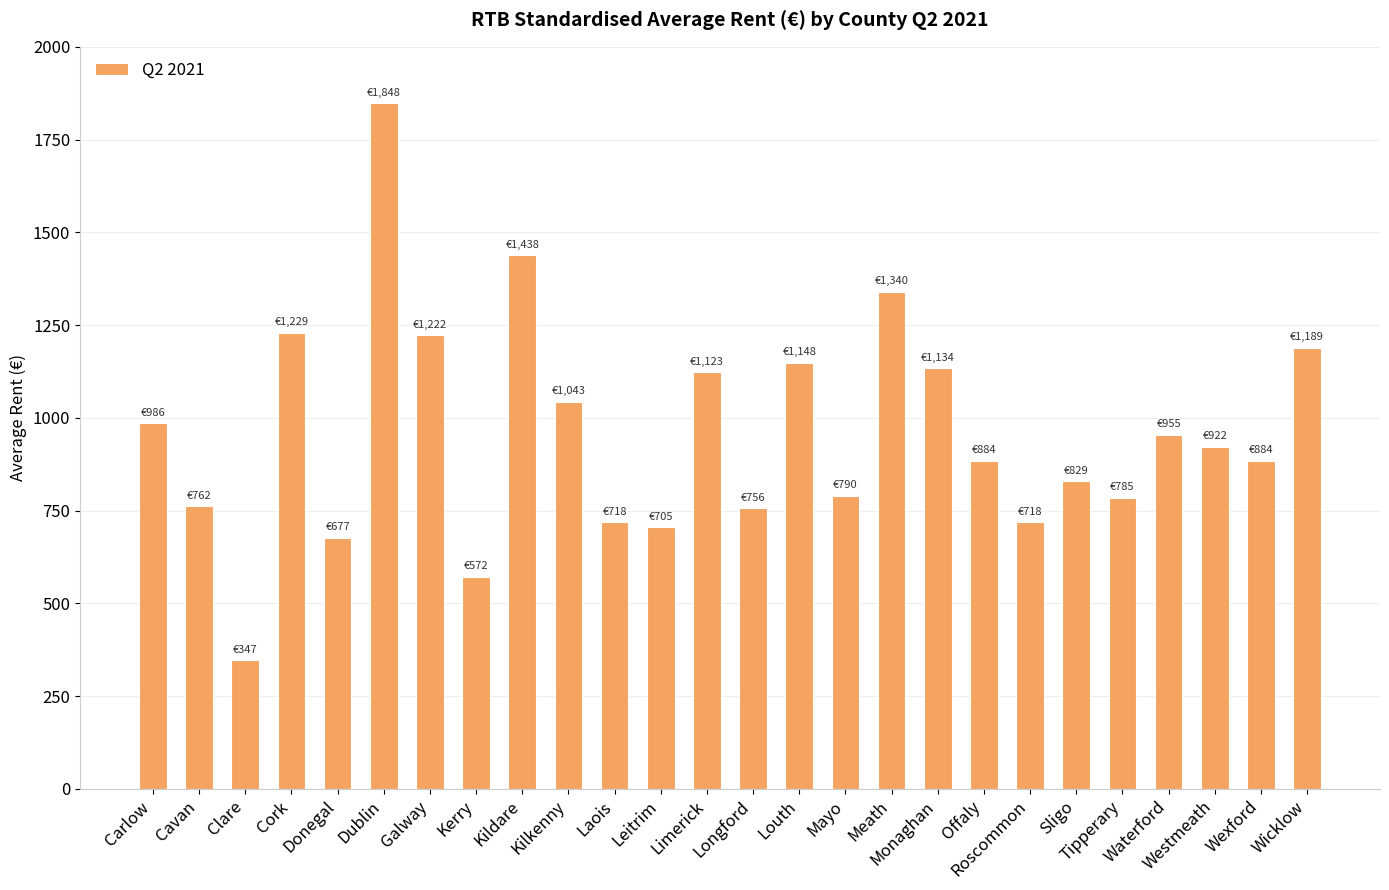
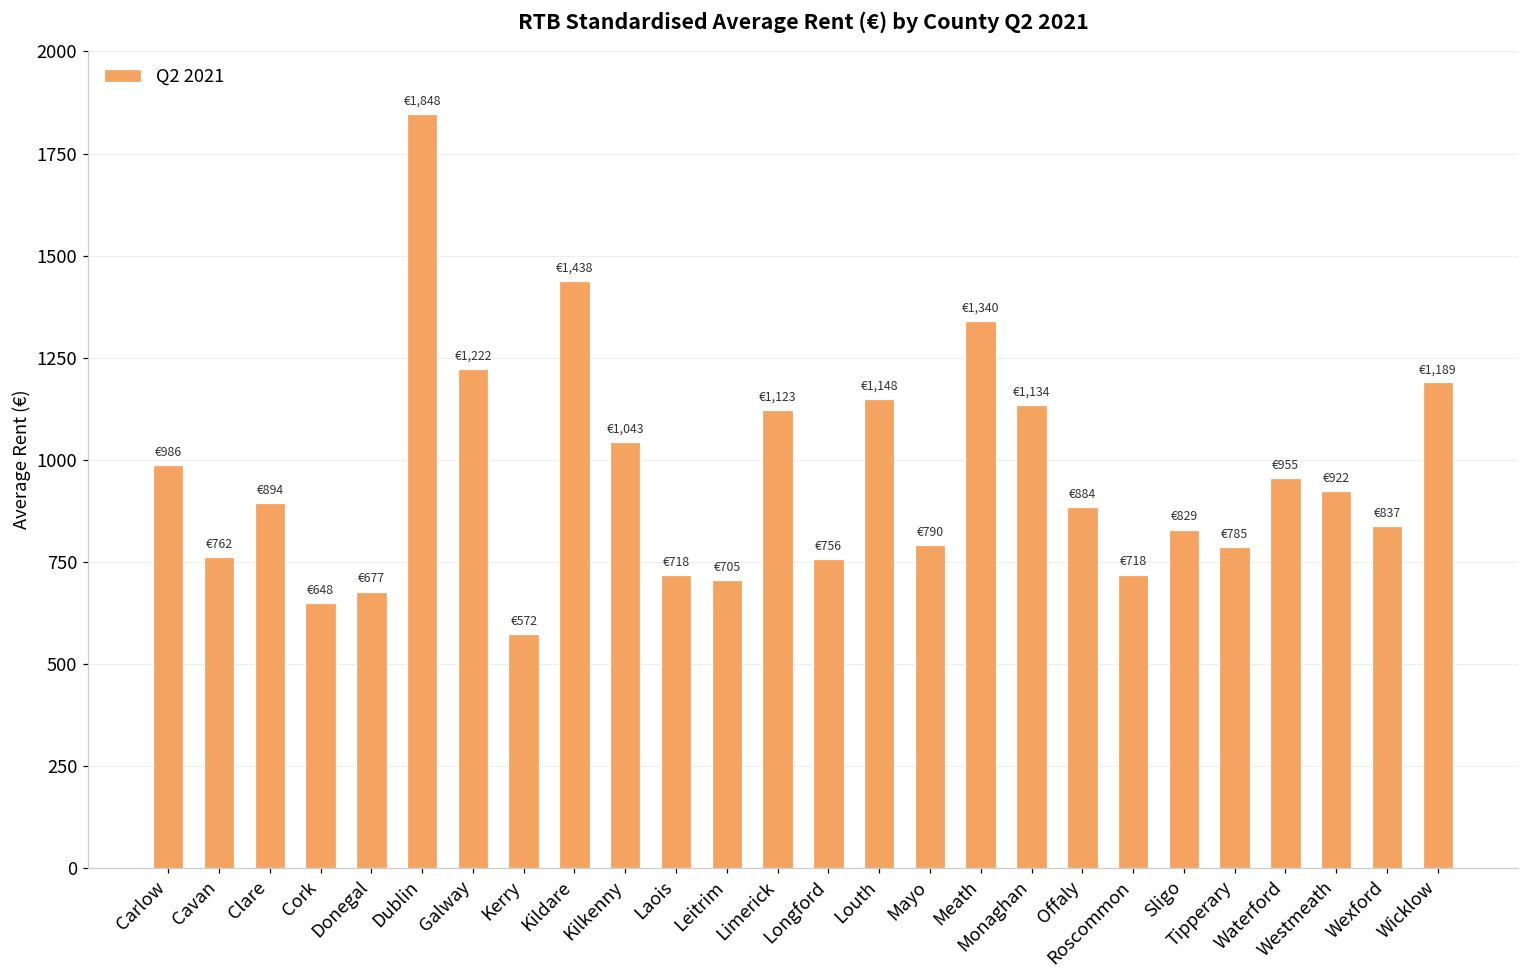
  {
    "Carlow": "€986",
    "Cavan": "€762",
-   "Clare": "€347",
-   "Cork": "€1,229",
+   "Clare": "€894",
+   "Cork": "€648",
    "Donegal": "€677",
    "Dublin": "€1,848",
    "Galway": "€1,222",
    "Kerry": "€572",
    "Kildare": "€1,438",
    "Kilkenny": "€1,043",
    "Laois": "€718",
    "Leitrim": "€705",
    "Limerick": "€1,123",
    "Longford": "€756",
    "Louth": "€1,148",
    "Mayo": "€790",
    "Meath": "€1,340",
    "Monaghan": "€1,134",
    "Offaly": "€884",
    "Roscommon": "€718",
    "Sligo": "€829",
    "Tipperary": "€785",
    "Waterford": "€955",
    "Westmeath": "€922",
-   "Wexford": "€884",
+   "Wexford": "€837",
    "Wicklow": "€1,189"
  }
